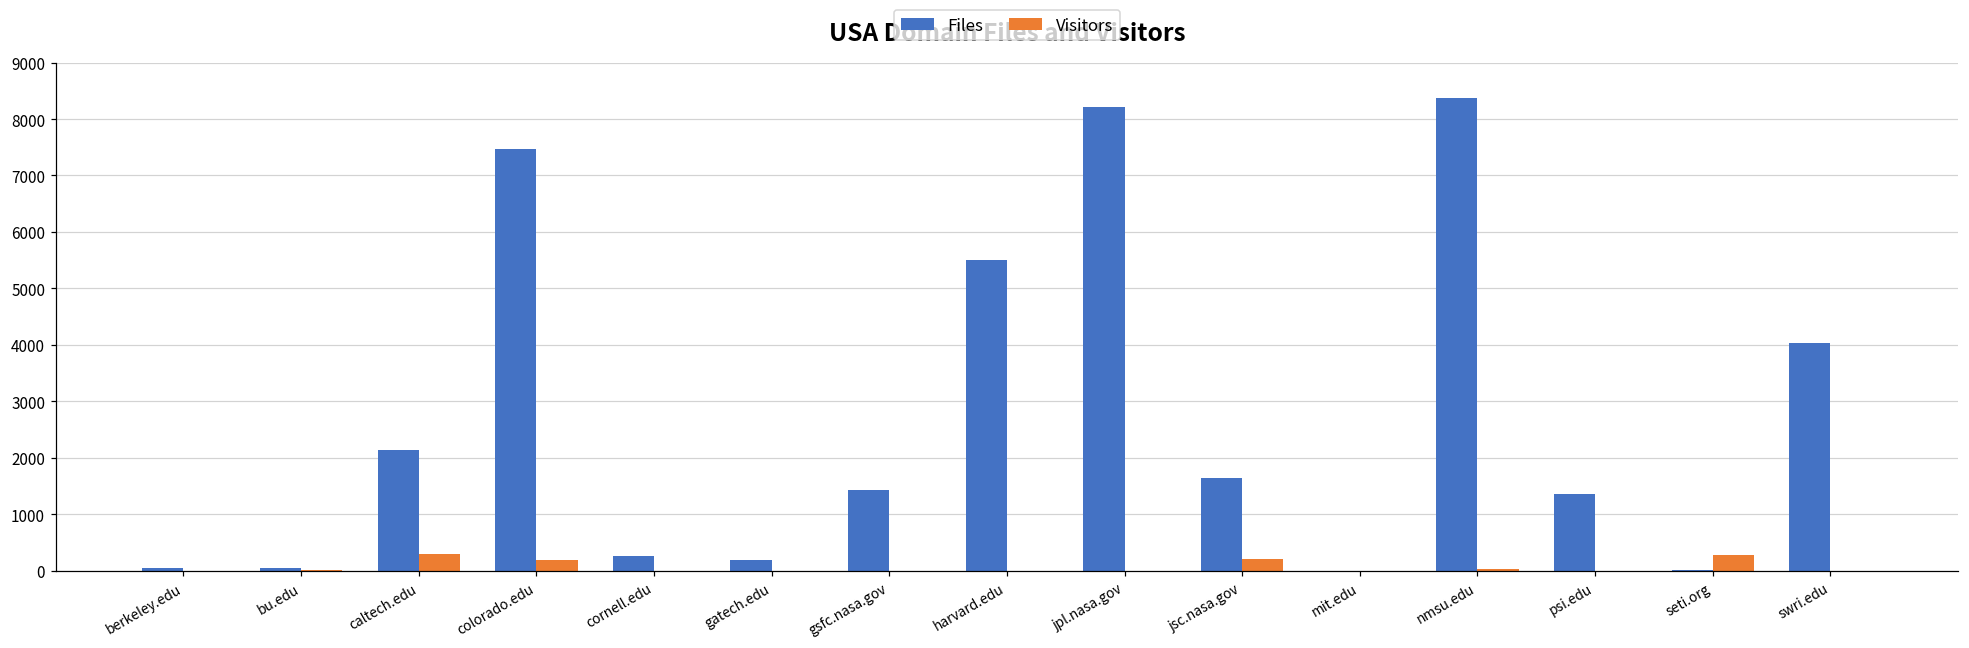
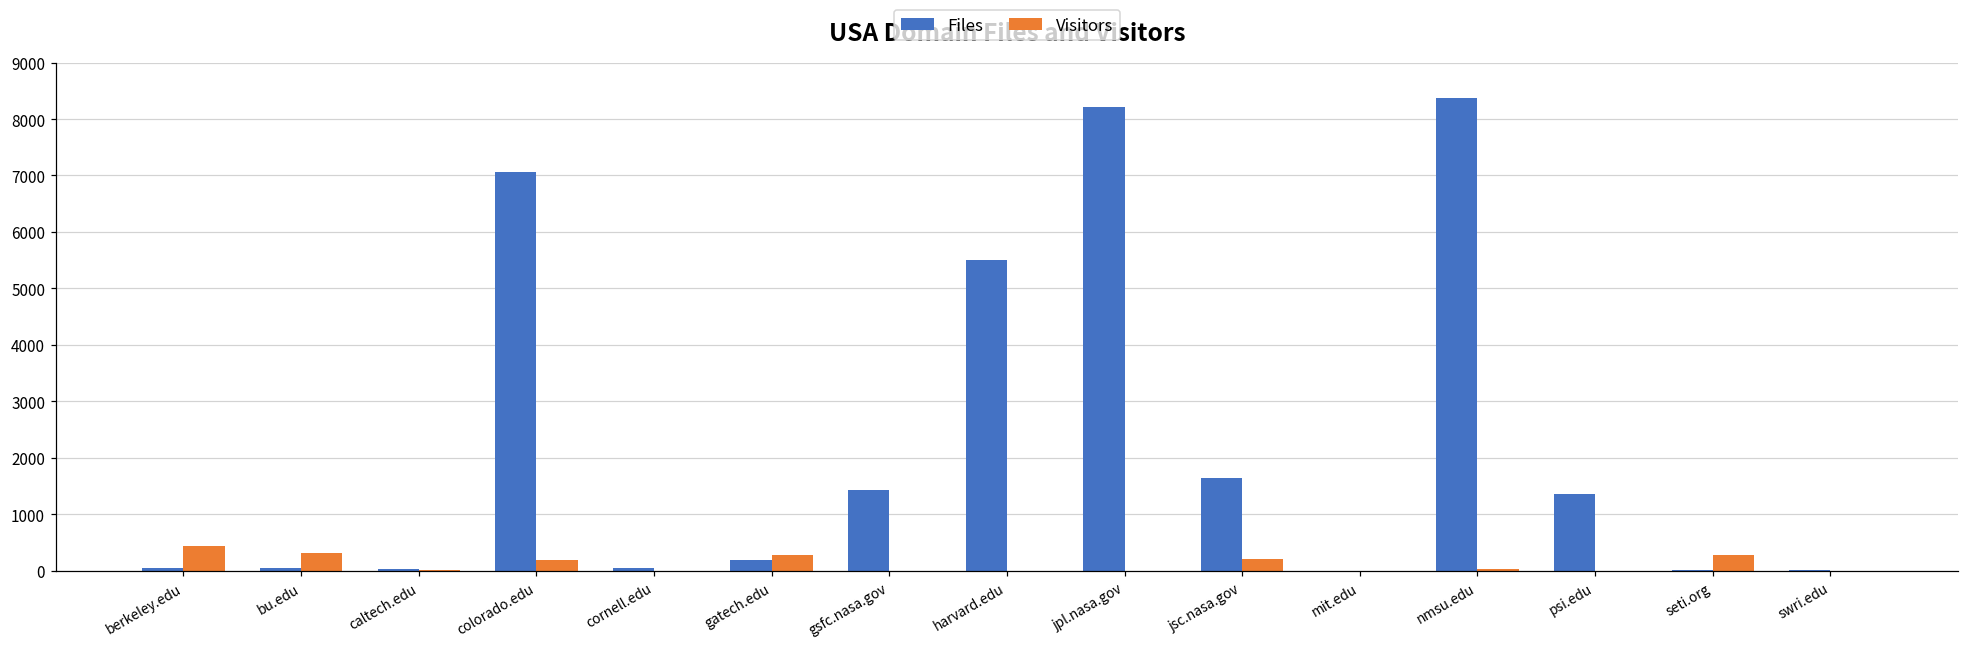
  {
    "Files": {
-     "caltech.edu": 2100,
-     "colorado.edu": 7500,
-     "cornell.edu": 300,
+     "caltech.edu": 0,
+     "colorado.edu": 7100,
+     "cornell.edu": 0,
      "gatech.edu": 200,
      "gsfc.nasa.gov": 1400,
      "harvard.edu": 5500,
      "jpl.nasa.gov": 8200,
      "jsc.nasa.gov": 1600,
      "nmsu.edu": 8400,
      "psi.edu": 1400,
-     "swri.edu": 4000
+     "swri.edu": 0
    },
    "Visitors": {
-     "berkeley.edu": 0,
-     "bu.edu": 0,
-     "caltech.edu": 300,
+     "berkeley.edu": 400,
+     "bu.edu": 300,
+     "caltech.edu": 0,
      "colorado.edu": 200,
-     "gatech.edu": 0,
+     "gatech.edu": 300,
      "jsc.nasa.gov": 200,
      "seti.org": 300
    }
  }
